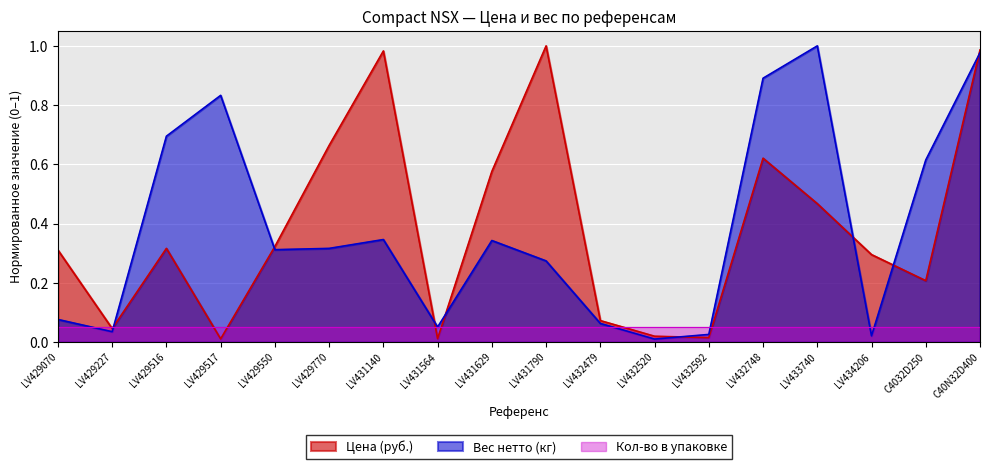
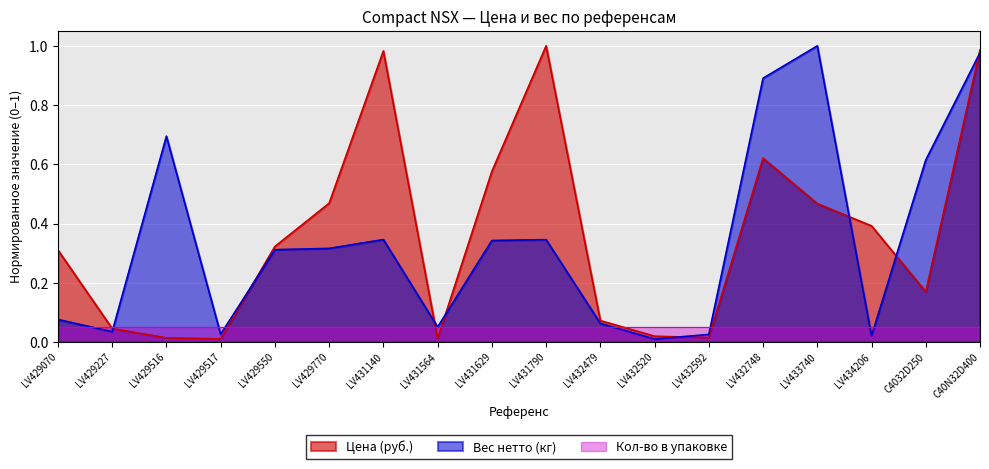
  {
    "Цена (руб.)": {
      "LV429070": 0.31,
-     "LV429516": 0.32,
+     "LV429516": 0.01,
      "LV429517": 0.01,
      "LV429550": 0.32,
-     "LV429770": 0.66,
+     "LV429770": 0.47,
      "LV431140": 0.98,
      "LV431564": 0.01,
      "LV431629": 0.58,
      "LV431790": 1.00,
      "LV432479": 0.07,
      "LV432520": 0.02,
      "LV432592": 0.01,
      "LV432748": 0.62,
      "LV433740": 0.47,
-     "LV434206": 0.30,
-     "C4032D250": 0.21,
+     "LV434206": 0.39,
+     "C4032D250": 0.17,
      "C40N32D400": 0.99
    },
    "Вес нетто (кг)": {
      "LV429070": 0.08,
      "LV429227": 0.03,
      "LV429516": 0.70,
-     "LV429517": 0.83,
+     "LV429517": 0.03,
      "LV429550": 0.31,
      "LV429770": 0.32,
      "LV431140": 0.35,
      "LV431629": 0.34,
-     "LV431790": 0.27,
+     "LV431790": 0.35,
      "LV432479": 0.06,
      "LV432520": 0.01,
      "LV432592": 0.03,
      "LV432748": 0.89,
      "LV433740": 1.00,
      "LV434206": 0.02,
      "C4032D250": 0.61,
      "C40N32D400": 0.98
    },
    "Кол-во в упаковке": {
      "LV429070": 0.05,
      "LV429516": 0.05,
      "LV429517": 0.05,
      "LV429550": 0.05,
      "LV429770": 0.05,
      "LV431140": 0.05,
      "LV431629": 0.05,
      "LV431790": 0.05,
      "LV432479": 0.05,
      "LV432520": 0.05,
      "LV432592": 0.05,
      "LV432748": 0.05,
      "LV433740": 0.05,
      "LV434206": 0.05,
      "C4032D250": 0.05,
      "C40N32D400": 0.05
    }
  }
